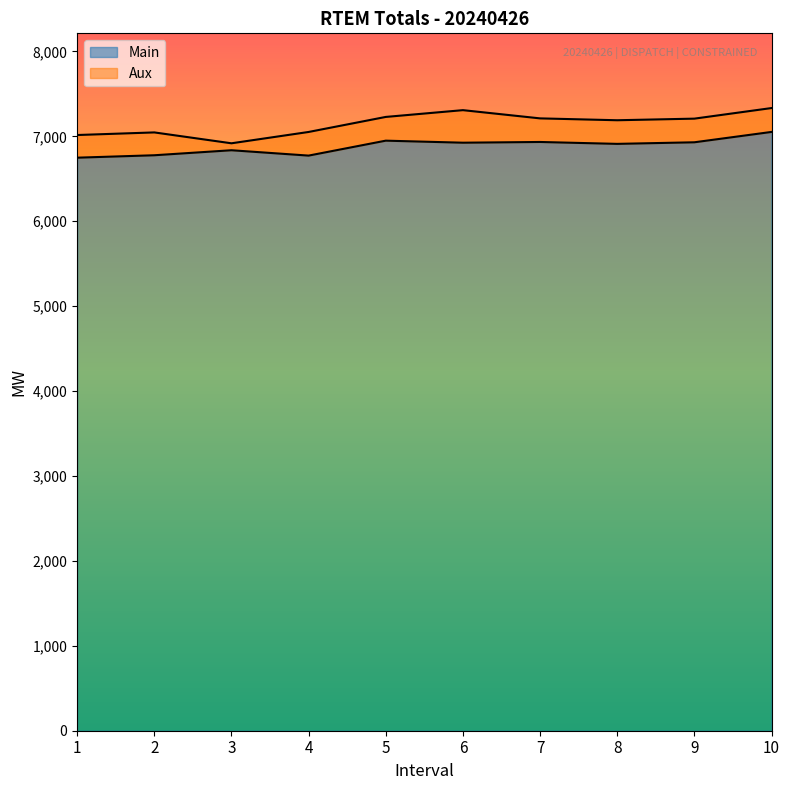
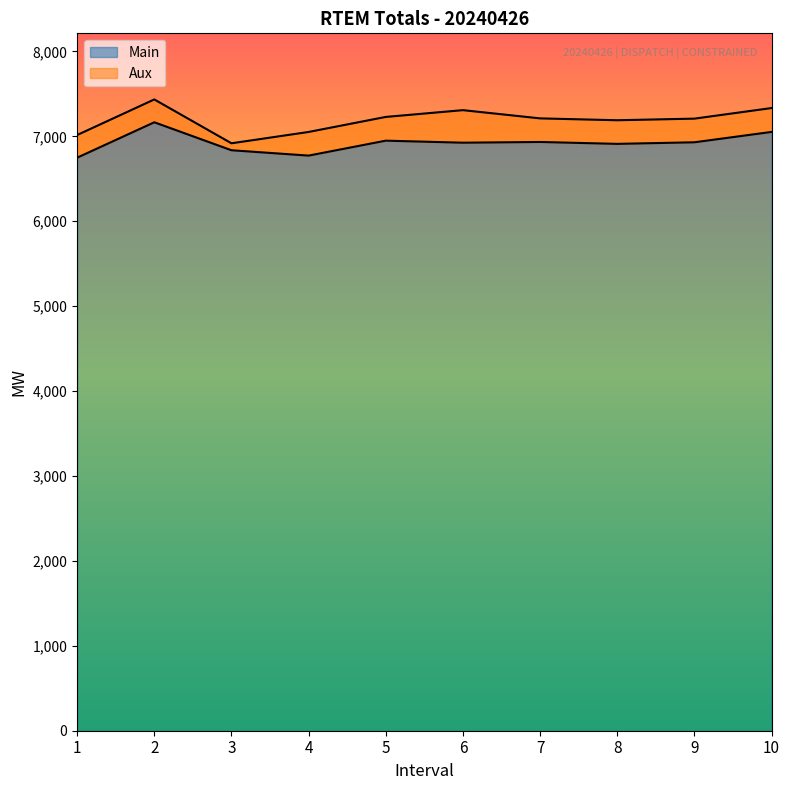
  {
    "Main": {
      "1": "6,700",
-     "2": "6,800",
+     "2": "7,200",
      "3": "6,800",
      "4": "6,800",
      "5": "6,900",
      "6": "6,900",
      "7": "6,900",
      "8": "6,900",
      "9": "6,900",
      "10": "7,100"
    },
    "Aux": {
      "1": "300",
      "2": "300",
      "3": "100",
      "4": "300",
      "5": "300",
      "6": "400",
      "7": "300",
      "8": "300",
      "9": "300",
      "10": "300"
    }
  }
